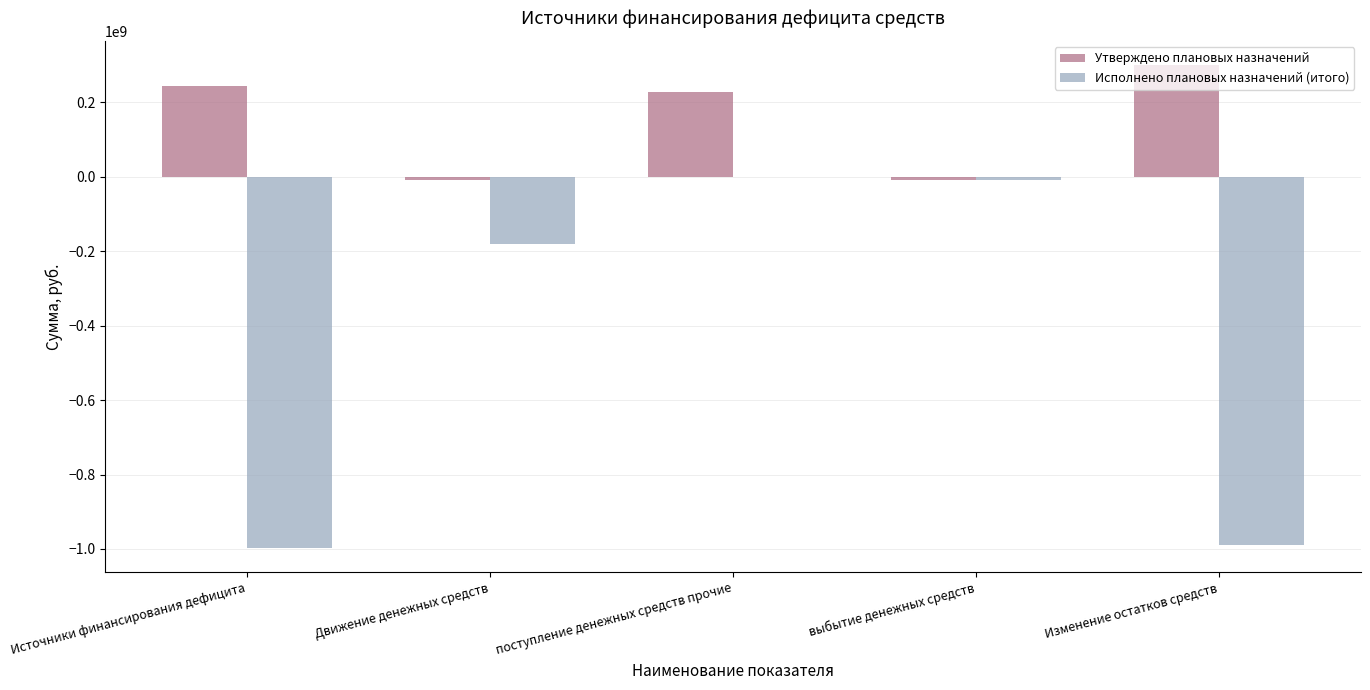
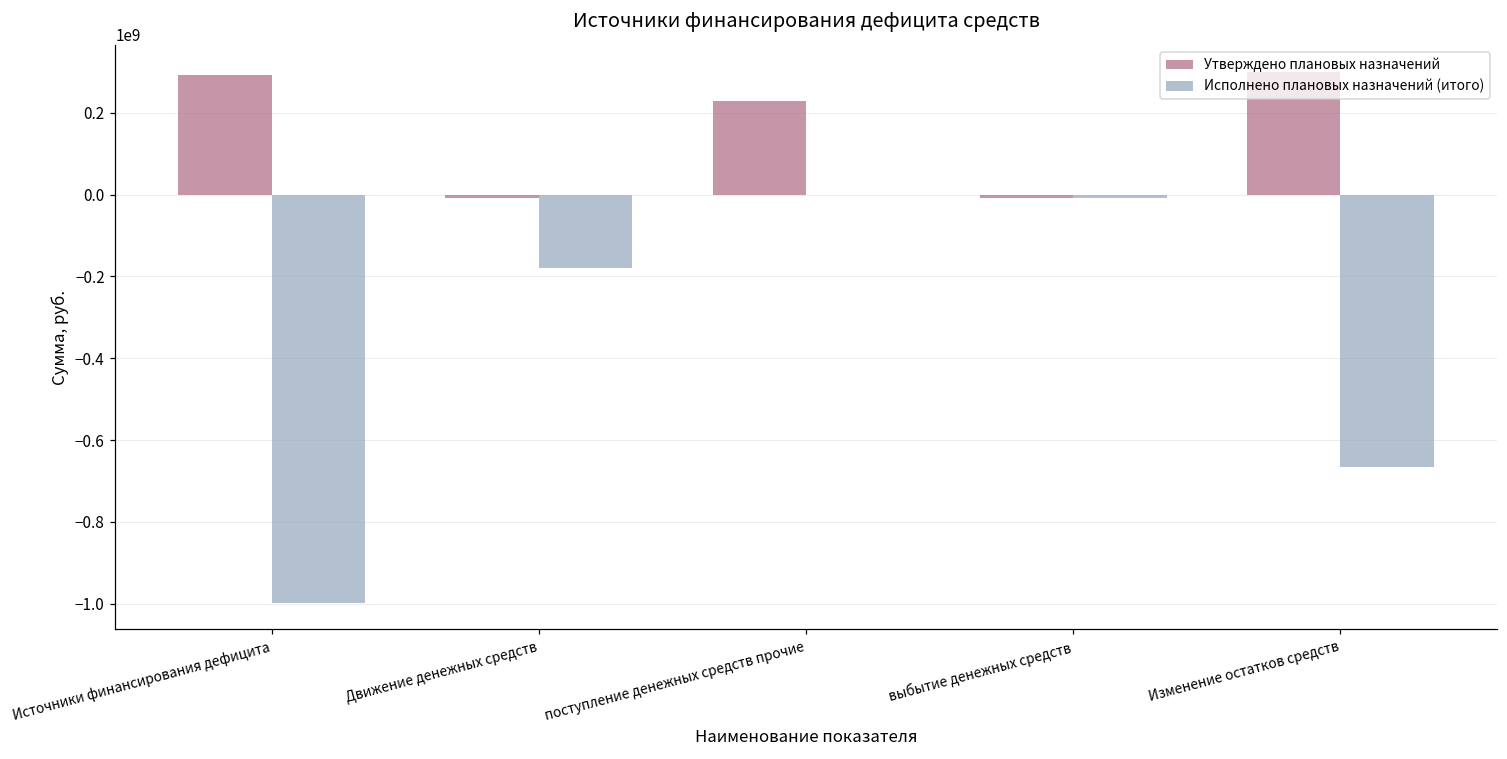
  {
    "Утверждено плановых назначений": {
-     "Источники финансирования дефицита": 240000000,
+     "Источники финансирования дефицита": 290000000,
      "Движение денежных средств": -10000000,
      "поступление денежных средств прочие": 230000000,
      "выбытие денежных средств": -10000000
    },
    "Исполнено плановых назначений (итого)": {
      "Источники финансирования дефицита": -1000000000,
      "Движение денежных средств": -180000000,
      "выбытие денежных средств": -10000000,
-     "Изменение остатков средств": -990000000
+     "Изменение остатков средств": -660000000
    }
  }
